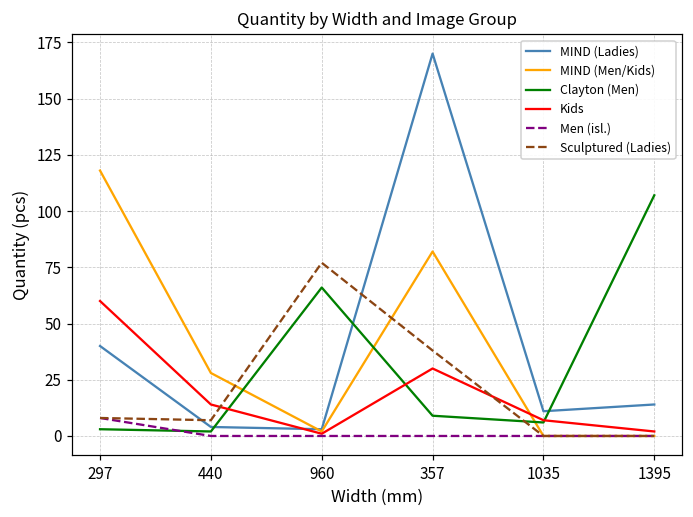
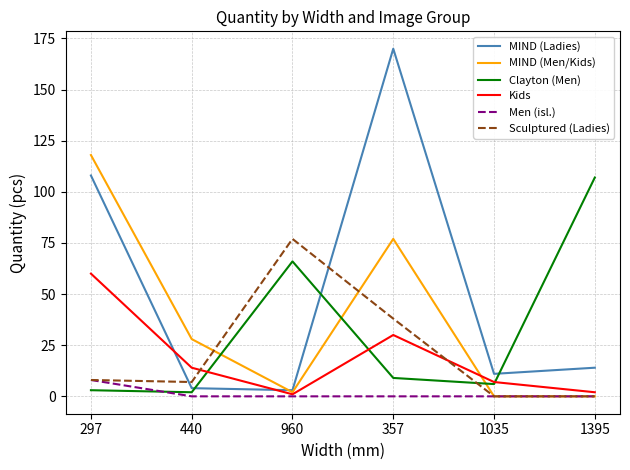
  {
    "MIND (Ladies)": {
-     "297": 40,
+     "297": 108,
      "440": 4,
      "357": 170,
      "1035": 11,
      "1395": 14
    },
    "MIND (Men/Kids)": {
      "297": 118,
      "440": 28,
-     "357": 82
+     "357": 77
    },
    "Clayton (Men)": {
      "297": 3,
      "440": 2,
      "960": 66,
      "357": 9,
      "1395": 107
    },
    "Kids": {
      "297": 60,
      "440": 14,
      "357": 30,
      "1395": 2
    },
    "Men (isl.)": {
      "440": 0,
      "357": 0
    },
    "Sculptured (Ladies)": {
      "440": 7,
      "960": 77,
      "357": 38
    }
  }
